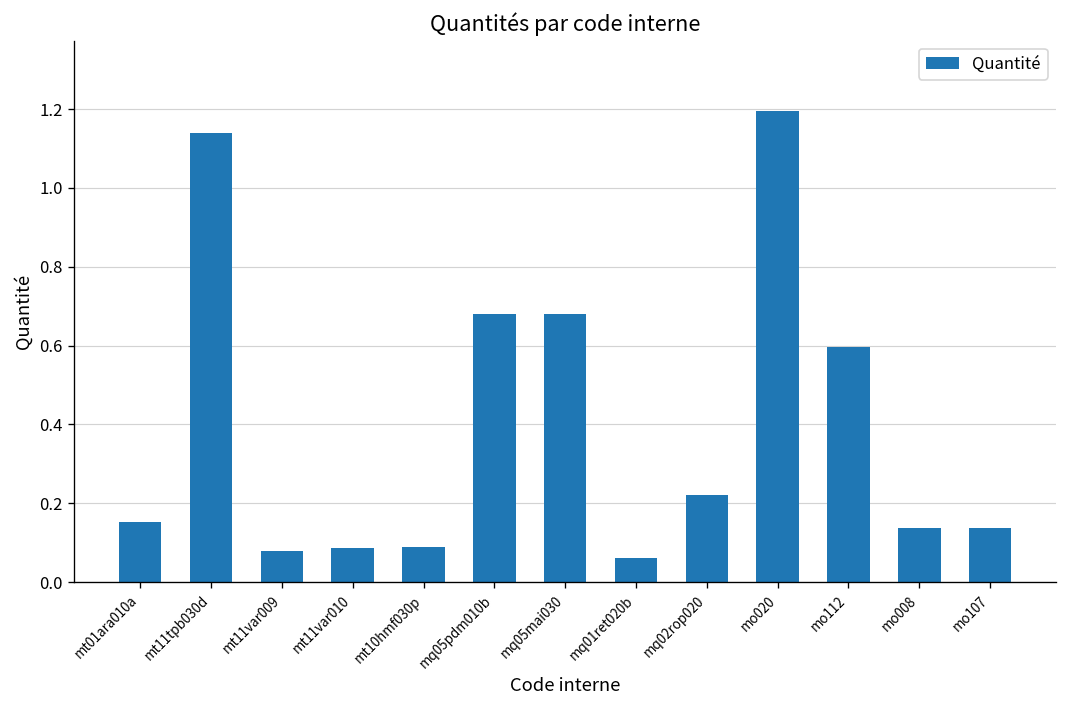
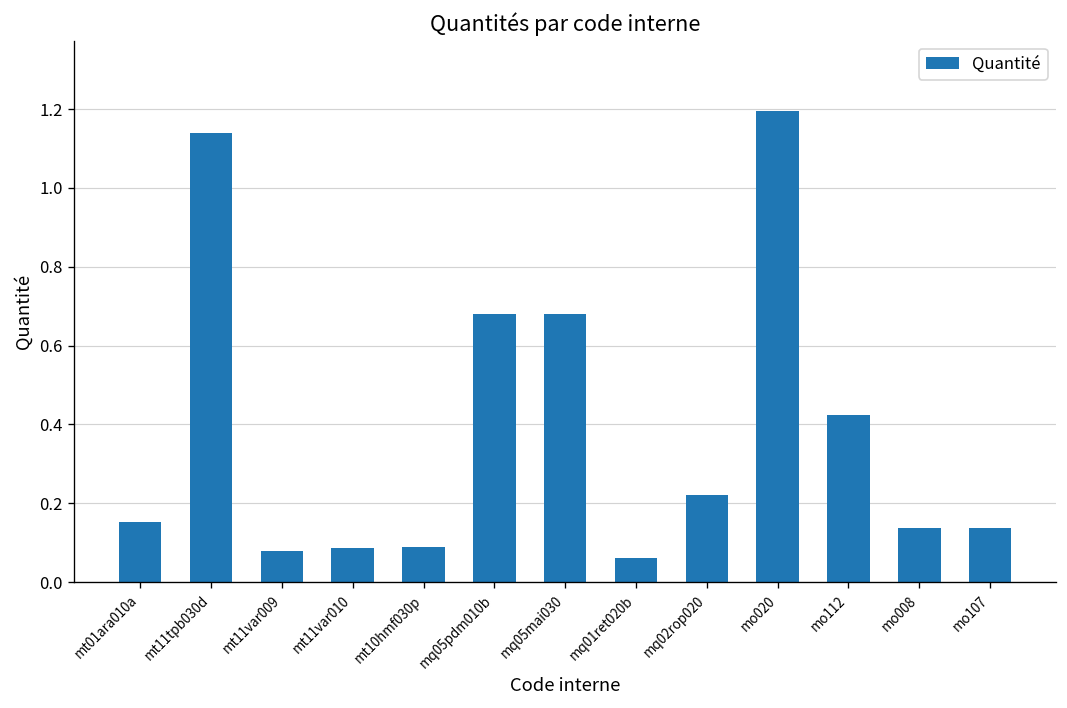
  {
    "mt01ara010a": 0.15,
    "mt11tpb030d": 1.14,
    "mt11var009": 0.08,
    "mt11var010": 0.09,
    "mt10hmf030p": 0.09,
    "mq05pdm010b": 0.68,
    "mq05mai030": 0.68,
    "mq01ret020b": 0.06,
    "mq02rop020": 0.22,
    "mo020": 1.19,
-   "mo112": 0.60,
+   "mo112": 0.42,
    "mo008": 0.14,
    "mo107": 0.14
  }
